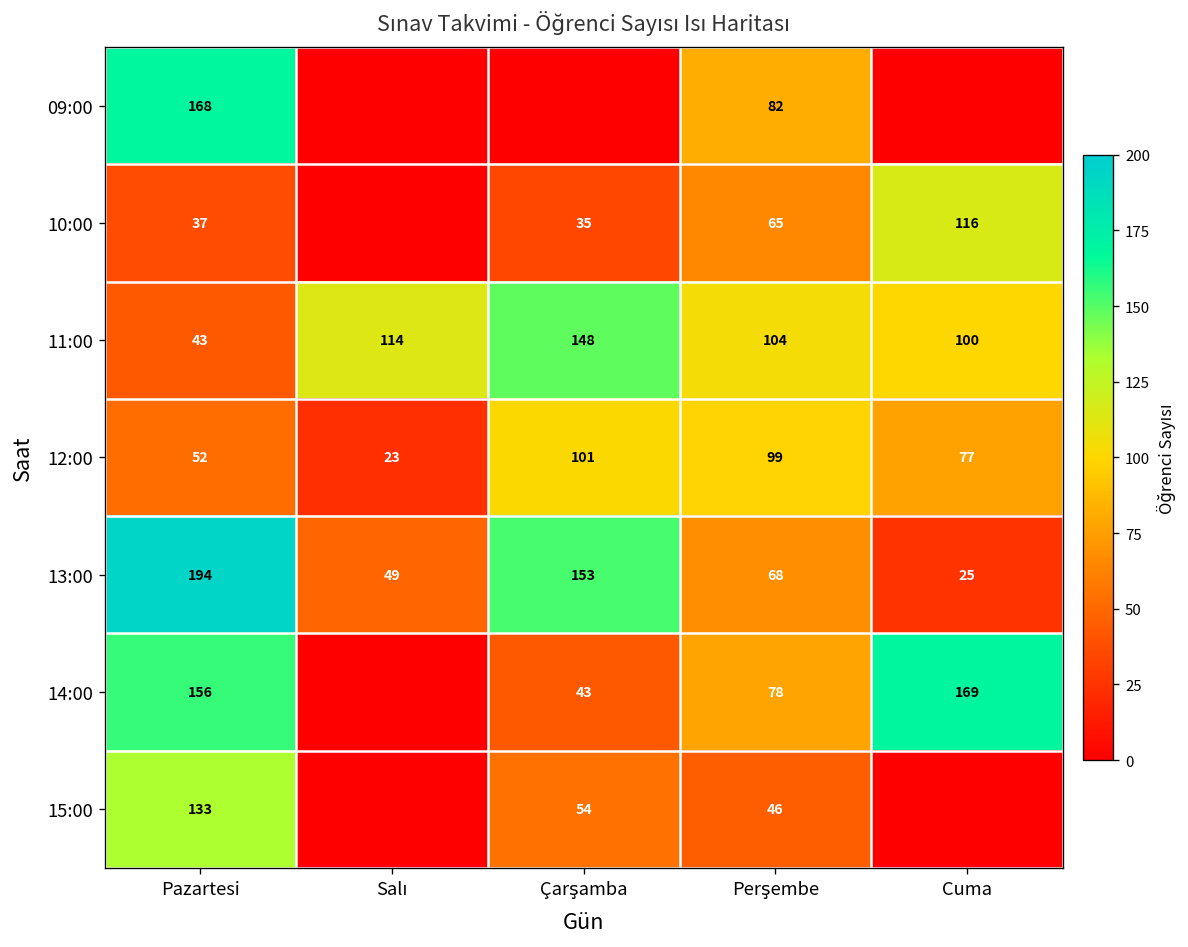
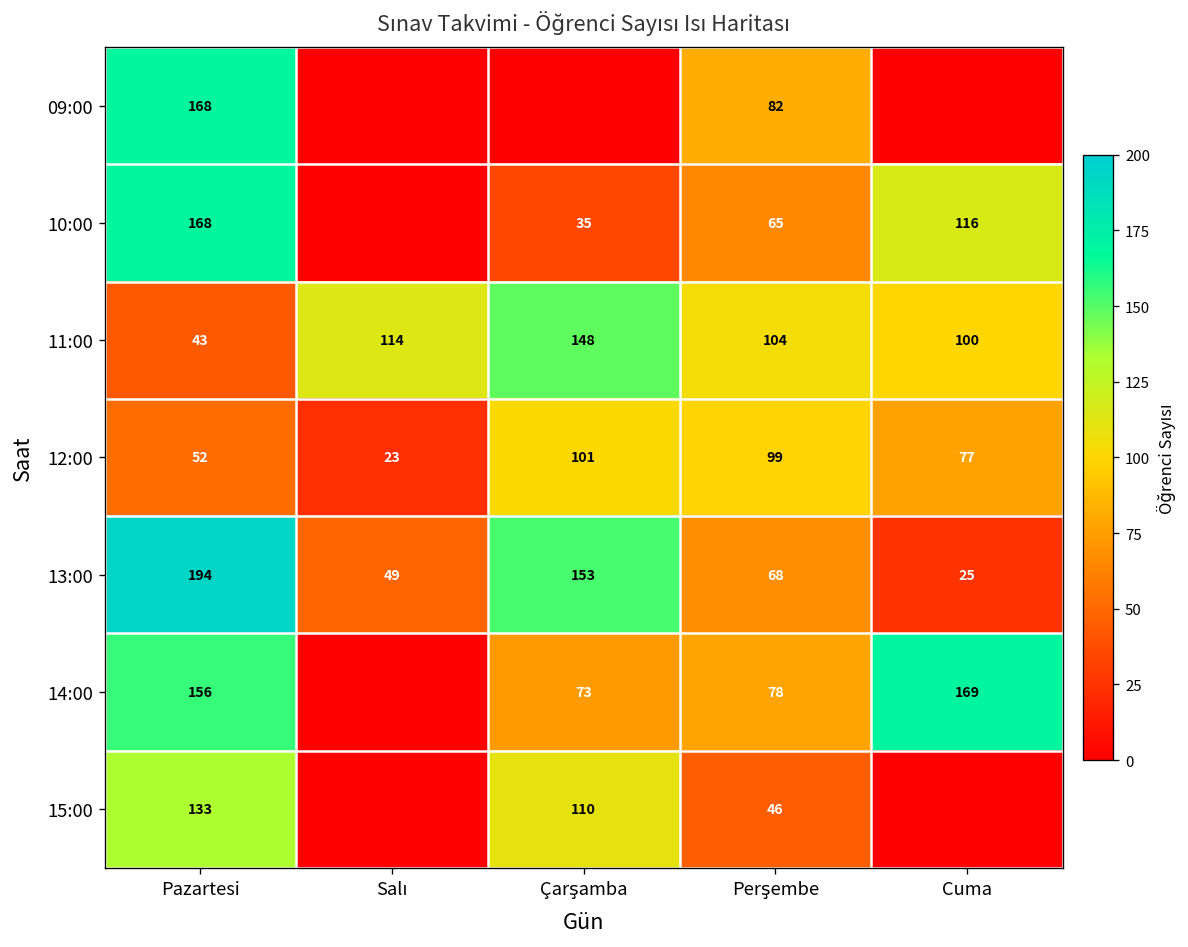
  {
    "09:00": {
      "Pazartesi": 168,
      "Perşembe": 82
    },
    "10:00": {
-     "Pazartesi": 37,
+     "Pazartesi": 168,
      "Çarşamba": 35,
      "Perşembe": 65,
      "Cuma": 116
    },
    "11:00": {
      "Pazartesi": 43,
      "Salı": 114,
      "Çarşamba": 148,
      "Perşembe": 104,
      "Cuma": 100
    },
    "12:00": {
      "Pazartesi": 52,
      "Salı": 23,
      "Çarşamba": 101,
      "Perşembe": 99,
      "Cuma": 77
    },
    "13:00": {
      "Pazartesi": 194,
      "Salı": 49,
      "Çarşamba": 153,
      "Perşembe": 68,
      "Cuma": 25
    },
    "14:00": {
      "Pazartesi": 156,
-     "Çarşamba": 43,
+     "Çarşamba": 73,
      "Perşembe": 78,
      "Cuma": 169
    },
    "15:00": {
      "Pazartesi": 133,
-     "Çarşamba": 54,
+     "Çarşamba": 110,
      "Perşembe": 46
    }
  }
